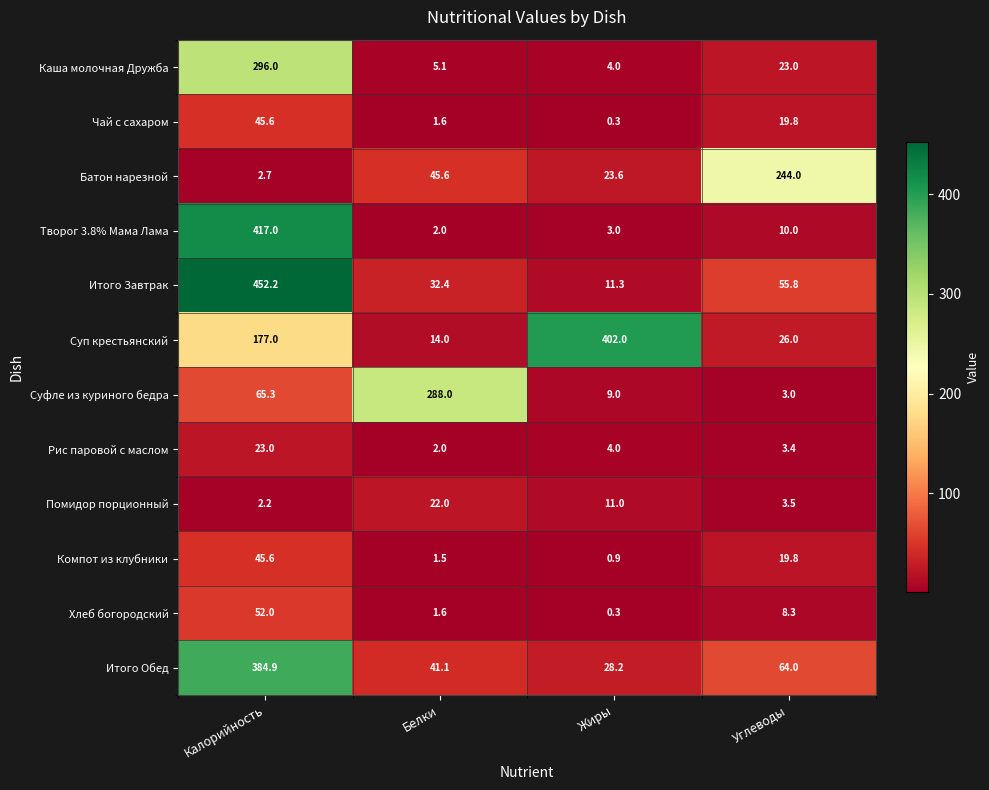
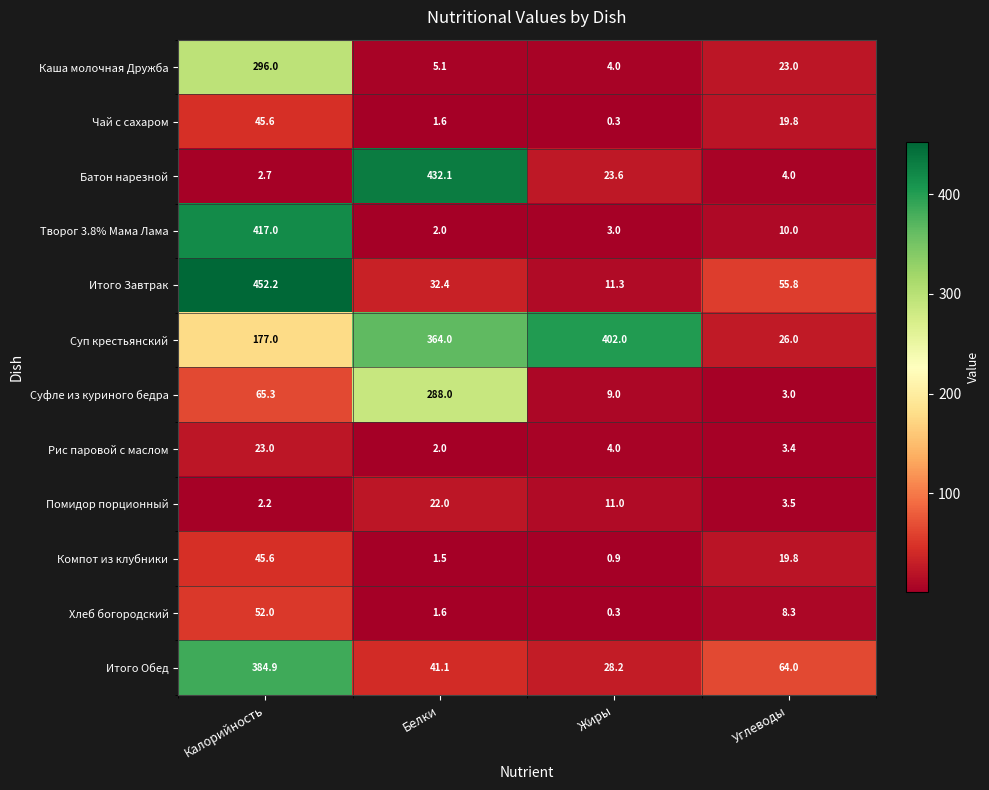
  {
    "Каша молочная Дружба": {
      "Калорийность": 296.0,
      "Белки": 5.1,
      "Жиры": 4.0,
      "Углеводы": 23.0
    },
    "Чай с сахаром": {
      "Калорийность": 45.6,
      "Белки": 1.6,
      "Жиры": 0.3,
      "Углеводы": 19.8
    },
    "Батон нарезной": {
      "Калорийность": 2.7,
-     "Белки": 45.6,
+     "Белки": 432.1,
      "Жиры": 23.6,
-     "Углеводы": 244.0
+     "Углеводы": 4.0
    },
    "Творог 3.8% Мама Лама": {
      "Калорийность": 417.0,
      "Белки": 2.0,
      "Жиры": 3.0,
      "Углеводы": 10.0
    },
    "Итого Завтрак": {
      "Калорийность": 452.2,
      "Белки": 32.4,
      "Жиры": 11.3,
      "Углеводы": 55.8
    },
    "Суп крестьянский": {
      "Калорийность": 177.0,
-     "Белки": 14.0,
+     "Белки": 364.0,
      "Жиры": 402.0,
      "Углеводы": 26.0
    },
    "Суфле из куриного бедра": {
      "Калорийность": 65.3,
      "Белки": 288.0,
      "Жиры": 9.0,
      "Углеводы": 3.0
    },
    "Рис паровой с маслом": {
      "Калорийность": 23.0,
      "Белки": 2.0,
      "Жиры": 4.0,
      "Углеводы": 3.4
    },
    "Помидор порционный": {
      "Калорийность": 2.2,
      "Белки": 22.0,
      "Жиры": 11.0,
      "Углеводы": 3.5
    },
    "Компот из клубники": {
      "Калорийность": 45.6,
      "Белки": 1.5,
      "Жиры": 0.9,
      "Углеводы": 19.8
    },
    "Хлеб богородский": {
      "Калорийность": 52.0,
      "Белки": 1.6,
      "Жиры": 0.3,
      "Углеводы": 8.3
    },
    "Итого Обед": {
      "Калорийность": 384.9,
      "Белки": 41.1,
      "Жиры": 28.2,
      "Углеводы": 64.0
    }
  }
